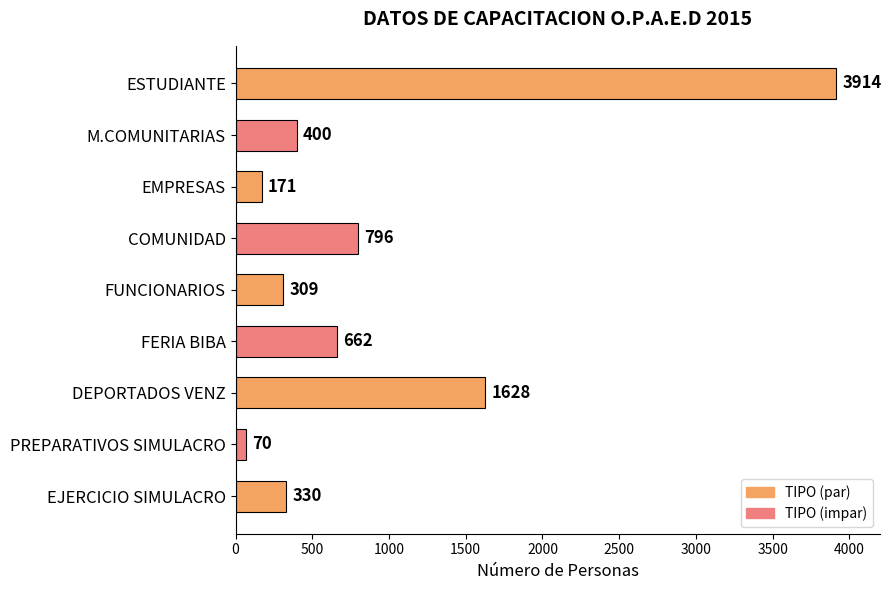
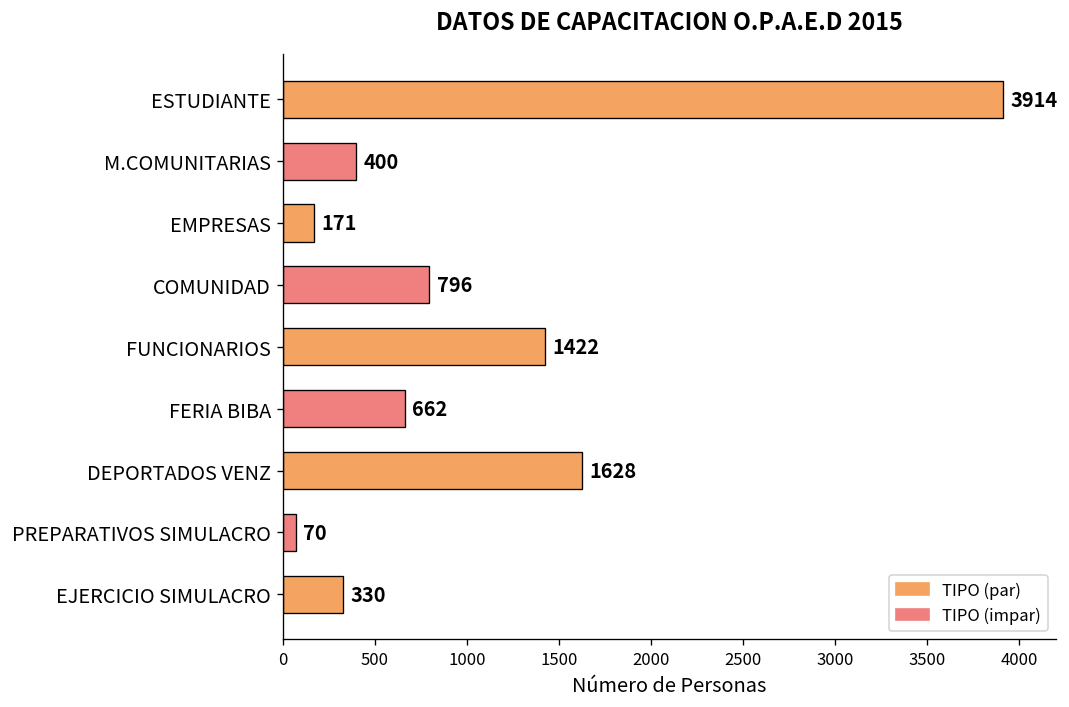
  {
    "ESTUDIANTE": 3914,
    "M.COMUNITARIAS": 400,
    "EMPRESAS": 171,
    "COMUNIDAD": 796,
-   "FUNCIONARIOS": 309,
+   "FUNCIONARIOS": 1422,
    "FERIA BIBA": 662,
    "DEPORTADOS VENZ": 1628,
    "PREPARATIVOS SIMULACRO": 70,
    "EJERCICIO SIMULACRO": 330
  }
